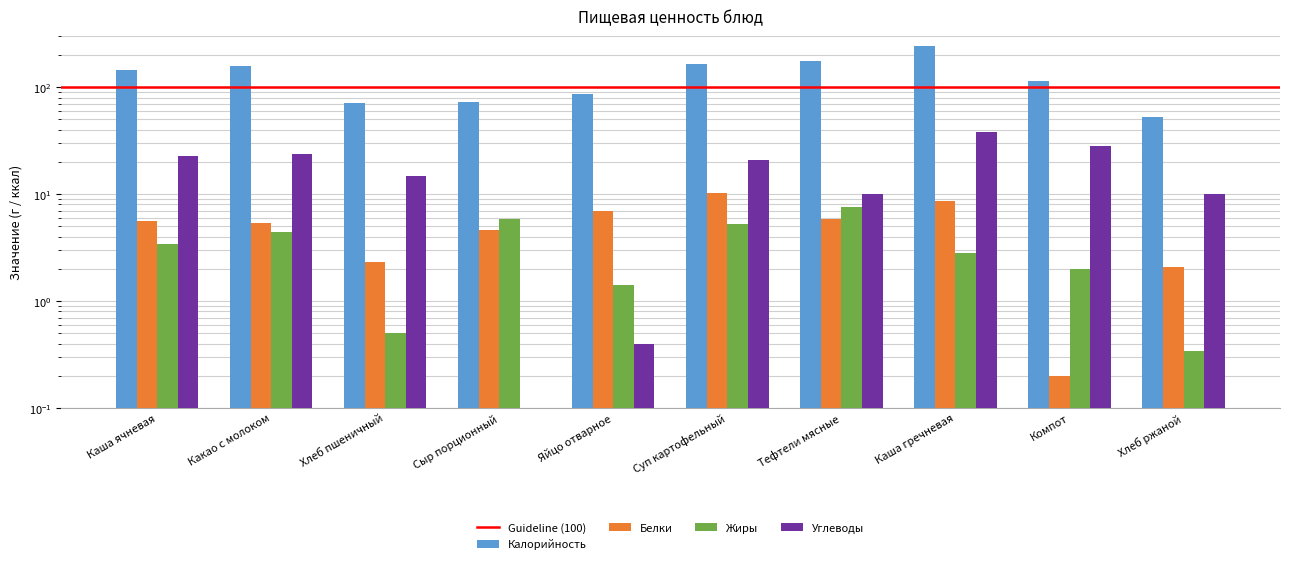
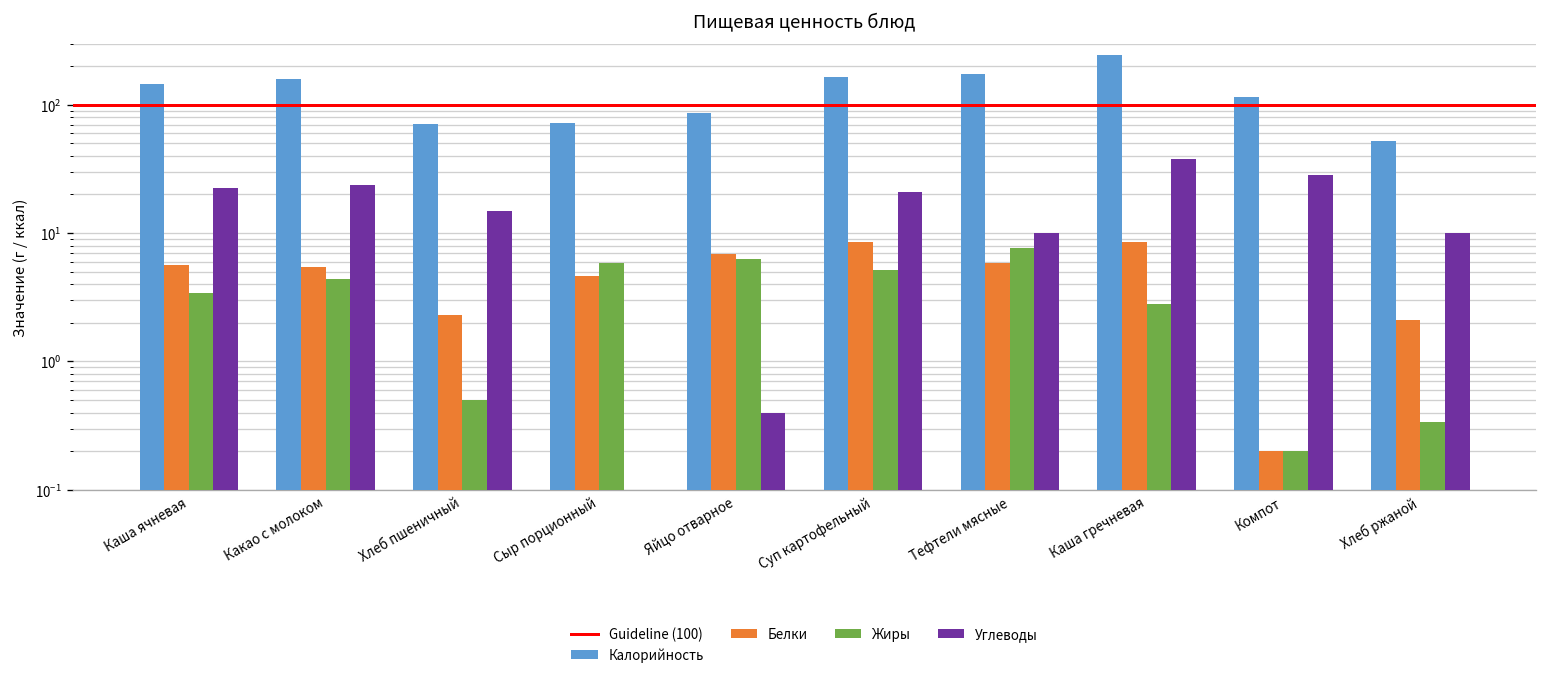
  {
    "Калорийность": {
      "Каша ячневая": 140,
      "Какао с молоком": 160,
      "Хлеб пшеничный": 70,
      "Сыр порционный": 70,
      "Яйцо отварное": 90,
      "Суп картофельный": 160,
      "Тефтели мясные": 170,
      "Каша гречневая": 240,
      "Компот": 110,
      "Хлеб ржаной": 50
    },
    "Белки": {
      "Каша ячневая": 6,
      "Какао с молоком": 5,
      "Хлеб пшеничный": 2.3,
      "Сыр порционный": 4.6,
      "Яйцо отварное": 7,
-     "Суп картофельный": 10,
+     "Суп картофельный": 9,
      "Тефтели мясные": 6,
      "Каша гречневая": 9,
      "Компот": 0.20,
      "Хлеб ржаной": 2
    },
    "Жиры": {
      "Каша ячневая": 3.4,
      "Какао с молоком": 4.4,
      "Хлеб пшеничный": 0.5,
      "Сыр порционный": 6,
-     "Яйцо отварное": 1.4,
+     "Яйцо отварное": 6,
      "Суп картофельный": 5,
      "Тефтели мясные": 8,
      "Каша гречневая": 2.8,
-     "Компот": 2.0,
+     "Компот": 0.2,
      "Хлеб ржаной": 0.34
    },
    "Углеводы": {
      "Каша ячневая": 23,
      "Какао с молоком": 24,
      "Хлеб пшеничный": 15,
      "Яйцо отварное": 0.4,
      "Суп картофельный": 21,
      "Тефтели мясные": 10,
      "Каша гречневая": 38,
      "Компот": 28,
      "Хлеб ржаной": 10
    }
  }
